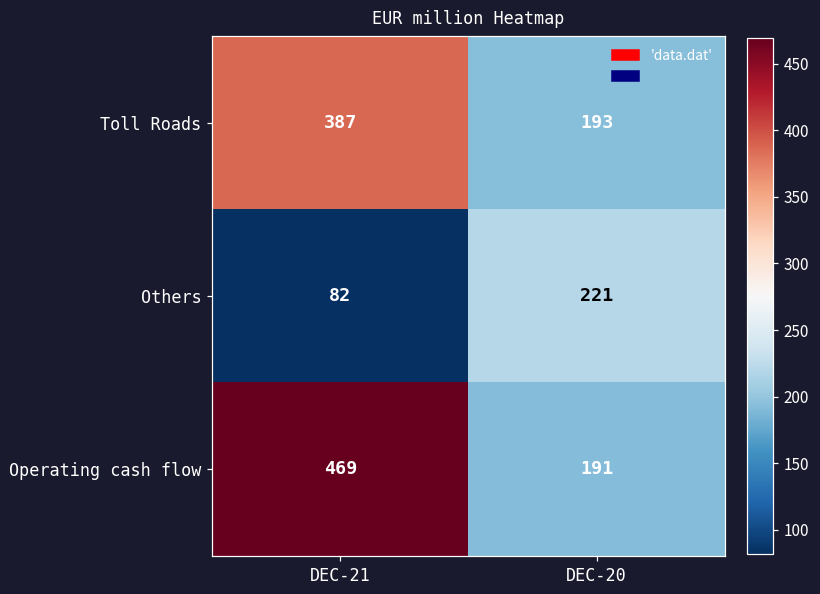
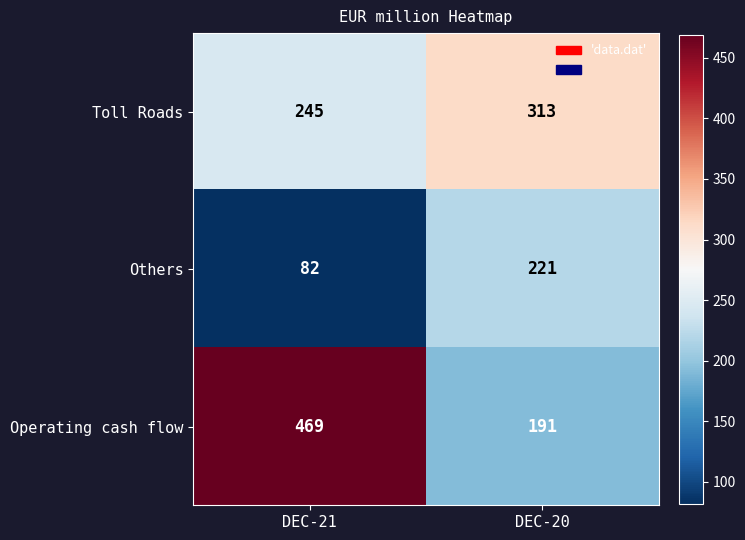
  {
    "Toll Roads": {
-     "DEC-21": 387,
-     "DEC-20": 193
+     "DEC-21": 245,
+     "DEC-20": 313
    },
    "Others": {
      "DEC-21": 82,
      "DEC-20": 221
    },
    "Operating cash flow": {
      "DEC-21": 469,
      "DEC-20": 191
    }
  }
